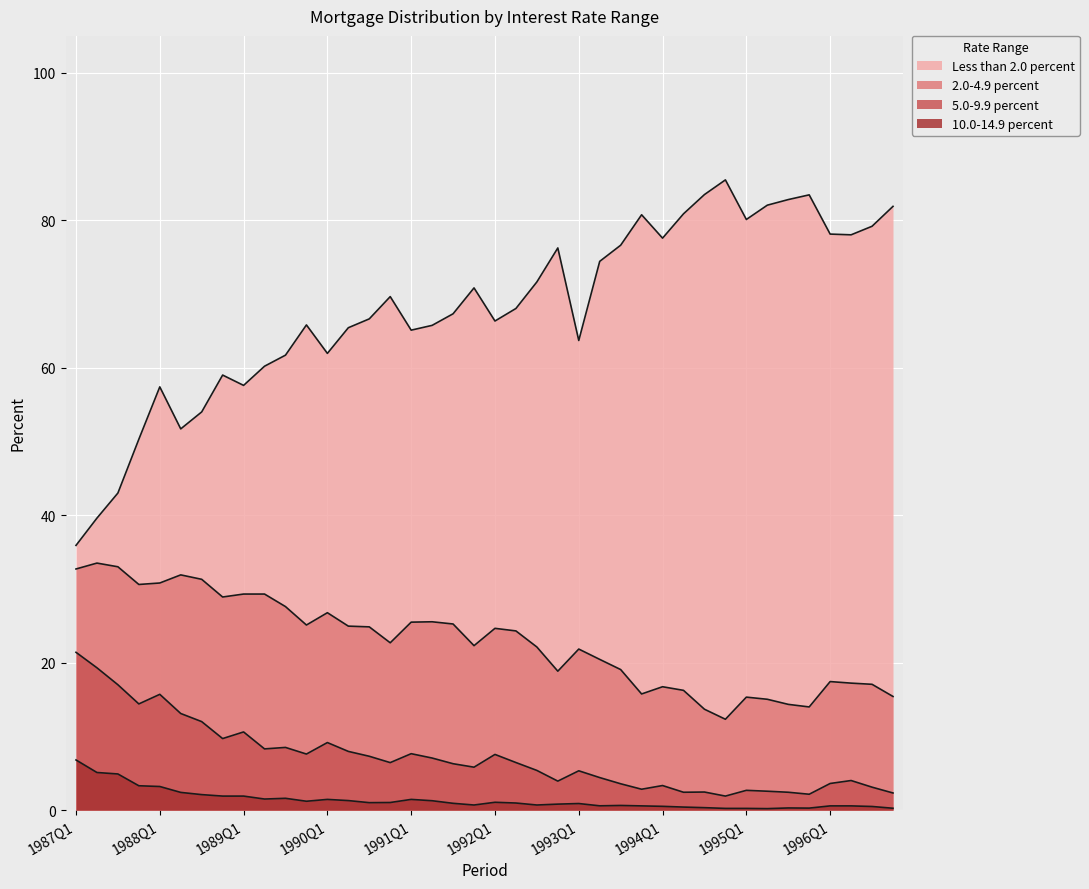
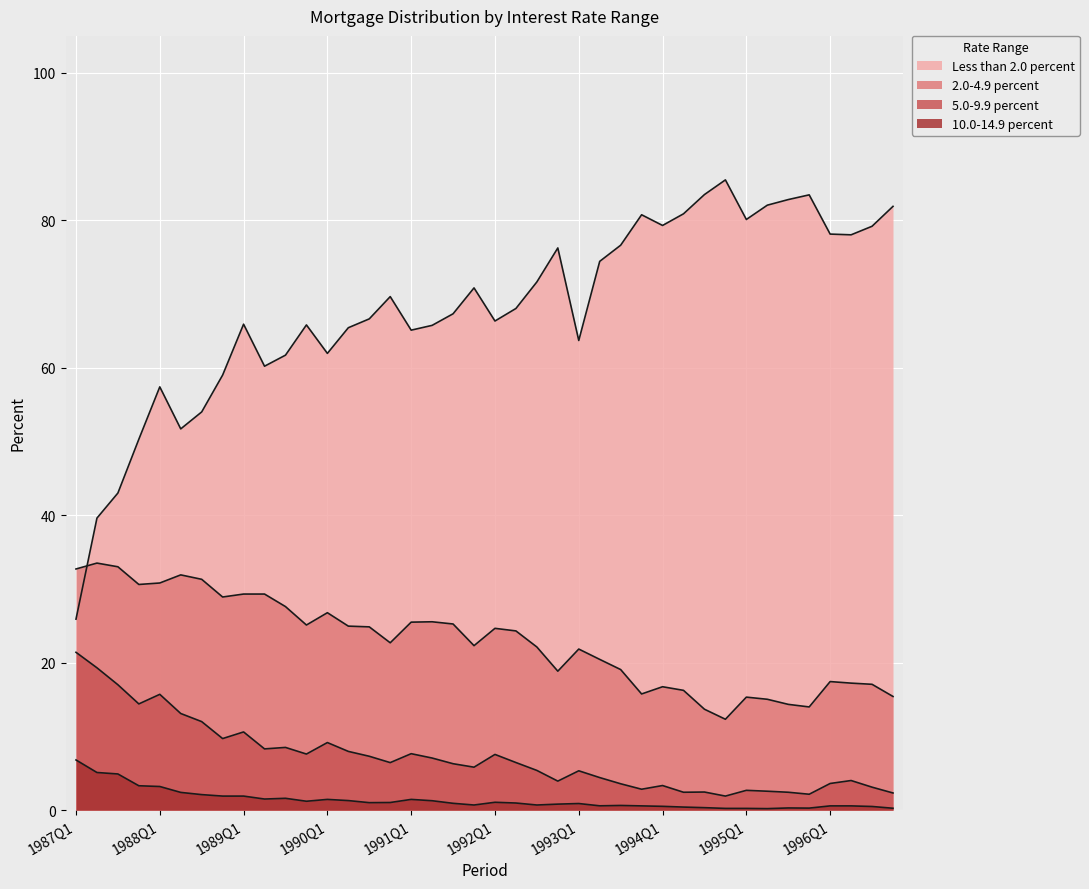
  {
    "Less than 2.0 percent": {
-     "1987Q1": 36,
+     "1987Q1": 26,
      "1988Q1": 57,
-     "1989Q1": 58,
+     "1989Q1": 66,
      "1990Q1": 62,
      "1991Q1": 65,
      "1992Q1": 66,
      "1993Q1": 64,
-     "1994Q1": 78,
+     "1994Q1": 79,
      "1995Q1": 80,
      "1996Q1": 78
    }
  }
